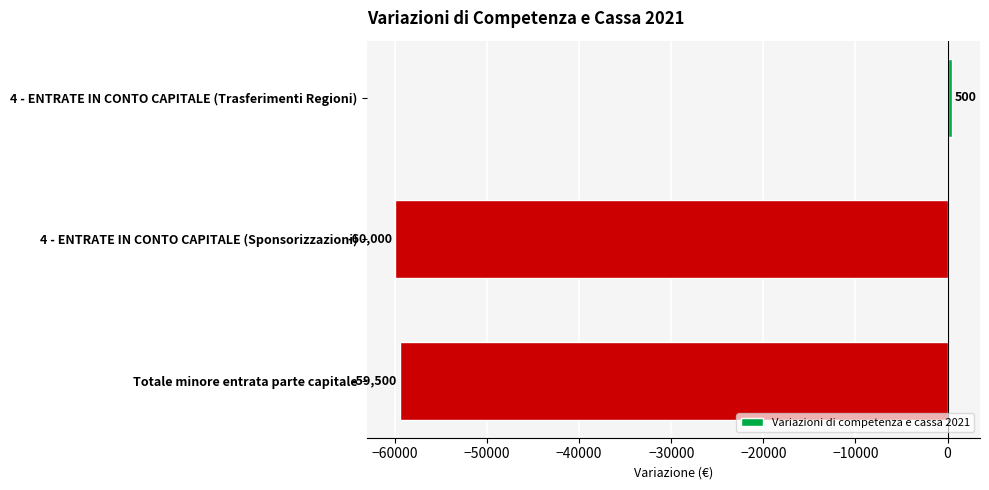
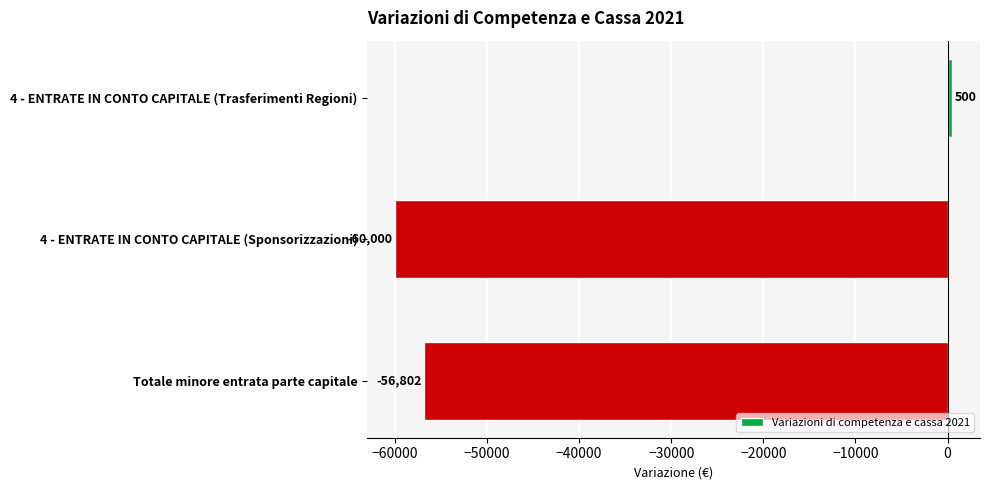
  {
    "4 - ENTRATE IN CONTO CAPITALE (Trasferimenti Regioni)": "500",
    "4 - ENTRATE IN CONTO CAPITALE (Sponsorizzazioni)": "-60,000",
-   "Totale minore entrata parte capitale": "-59,500"
+   "Totale minore entrata parte capitale": "-56,802"
  }
